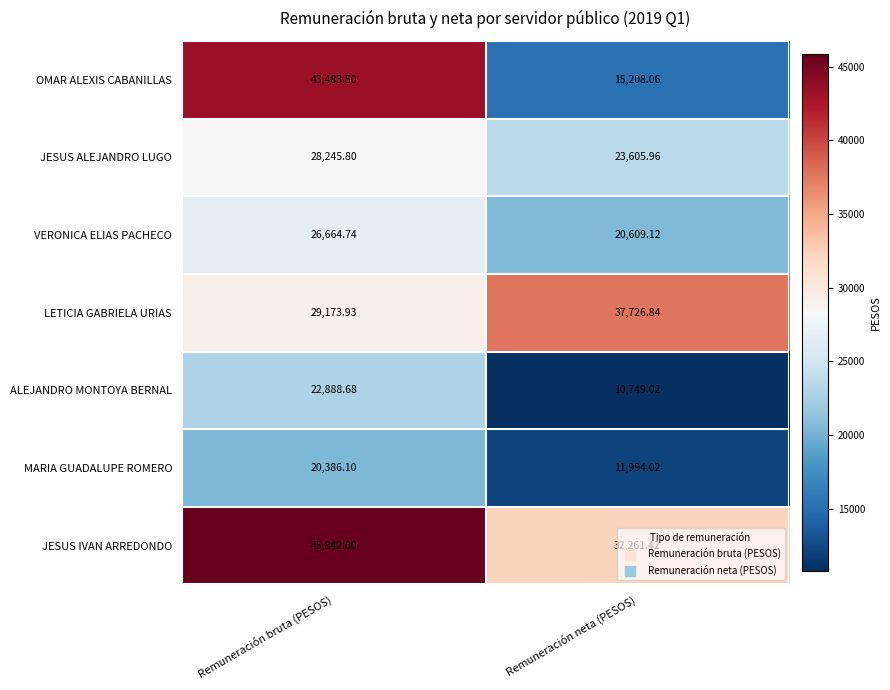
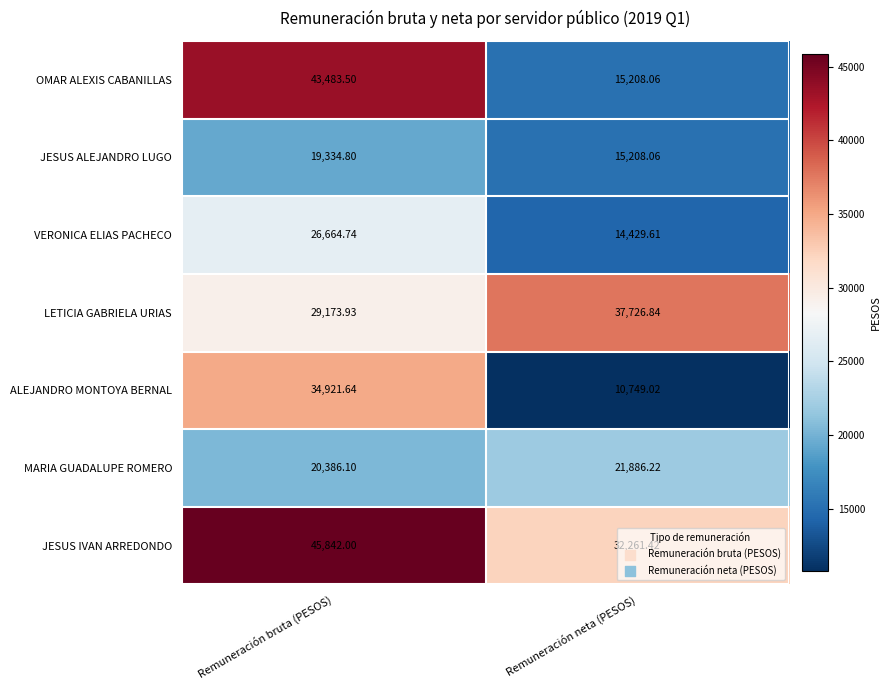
  {
    "OMAR ALEXIS CABANILLAS": {
      "Remuneración bruta (PESOS)": "43,483.50",
      "Remuneración neta (PESOS)": "15,208.06"
    },
    "JESUS ALEJANDRO LUGO": {
-     "Remuneración bruta (PESOS)": "28,245.80",
-     "Remuneración neta (PESOS)": "23,605.96"
+     "Remuneración bruta (PESOS)": "19,334.80",
+     "Remuneración neta (PESOS)": "15,208.06"
    },
    "VERONICA ELIAS PACHECO": {
      "Remuneración bruta (PESOS)": "26,664.74",
-     "Remuneración neta (PESOS)": "20,609.12"
+     "Remuneración neta (PESOS)": "14,429.61"
    },
    "LETICIA GABRIELA URIAS": {
      "Remuneración bruta (PESOS)": "29,173.93",
      "Remuneración neta (PESOS)": "37,726.84"
    },
    "ALEJANDRO MONTOYA BERNAL": {
-     "Remuneración bruta (PESOS)": "22,888.68",
+     "Remuneración bruta (PESOS)": "34,921.64",
      "Remuneración neta (PESOS)": "10,749.02"
    },
    "MARIA GUADALUPE ROMERO": {
      "Remuneración bruta (PESOS)": "20,386.10",
-     "Remuneración neta (PESOS)": "11,994.02"
+     "Remuneración neta (PESOS)": "21,886.22"
    },
    "JESUS IVAN ARREDONDO": {
      "Remuneración bruta (PESOS)": "45,842.00"
    }
  }
